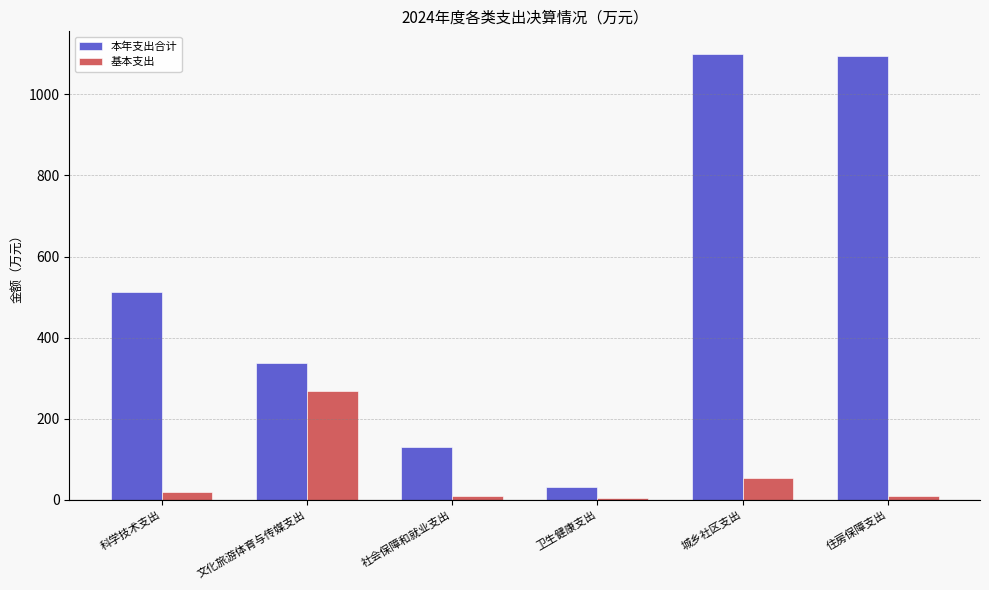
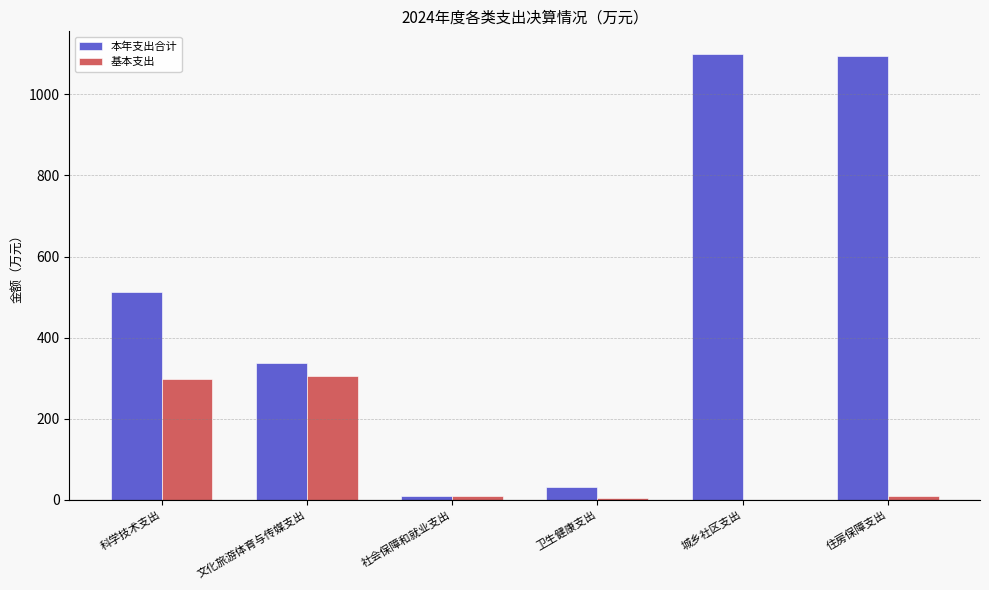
  {
    "本年支出合计": {
      "科学技术支出": 510,
      "文化旅游体育与传媒支出": 340,
-     "社会保障和就业支出": 130,
+     "社会保障和就业支出": 10,
      "卫生健康支出": 30,
      "城乡社区支出": 1100,
      "住房保障支出": 1090
    },
    "基本支出": {
-     "科学技术支出": 20,
-     "文化旅游体育与传媒支出": 270,
+     "科学技术支出": 300,
+     "文化旅游体育与传媒支出": 310,
      "社会保障和就业支出": 10,
-     "城乡社区支出": 50,
+     "城乡社区支出": 0,
      "住房保障支出": 10
    }
  }
